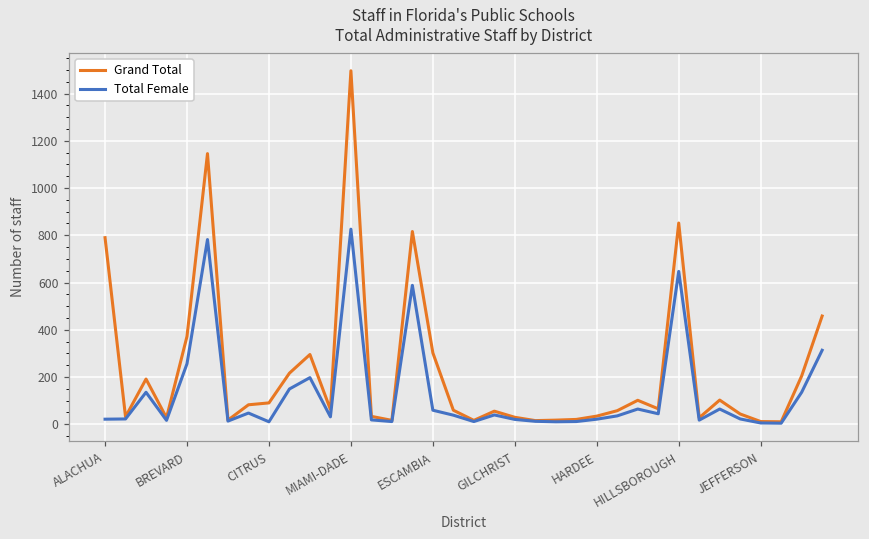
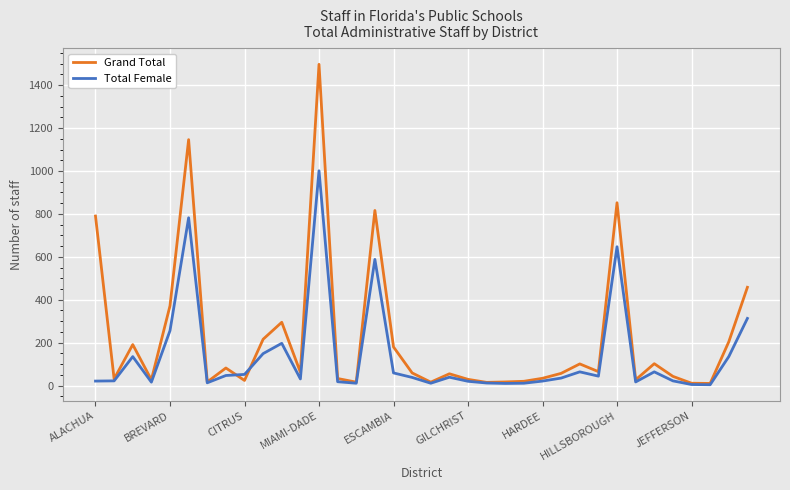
  {
    "Grand Total": {
      "ALACHUA": 790,
      "BREVARD": 370,
-     "CITRUS": 90,
+     "CITRUS": 20,
      "MIAMI-DADE": 1500,
-     "ESCAMBIA": 300,
+     "ESCAMBIA": 180,
      "HARDEE": 30,
      "HILLSBOROUGH": 850
    },
    "Total Female": {
      "ALACHUA": 20,
      "BREVARD": 260,
-     "CITRUS": 10,
-     "MIAMI-DADE": 830,
+     "CITRUS": 50,
+     "MIAMI-DADE": 1000,
      "ESCAMBIA": 60,
      "HARDEE": 20,
      "HILLSBOROUGH": 650
    }
  }
